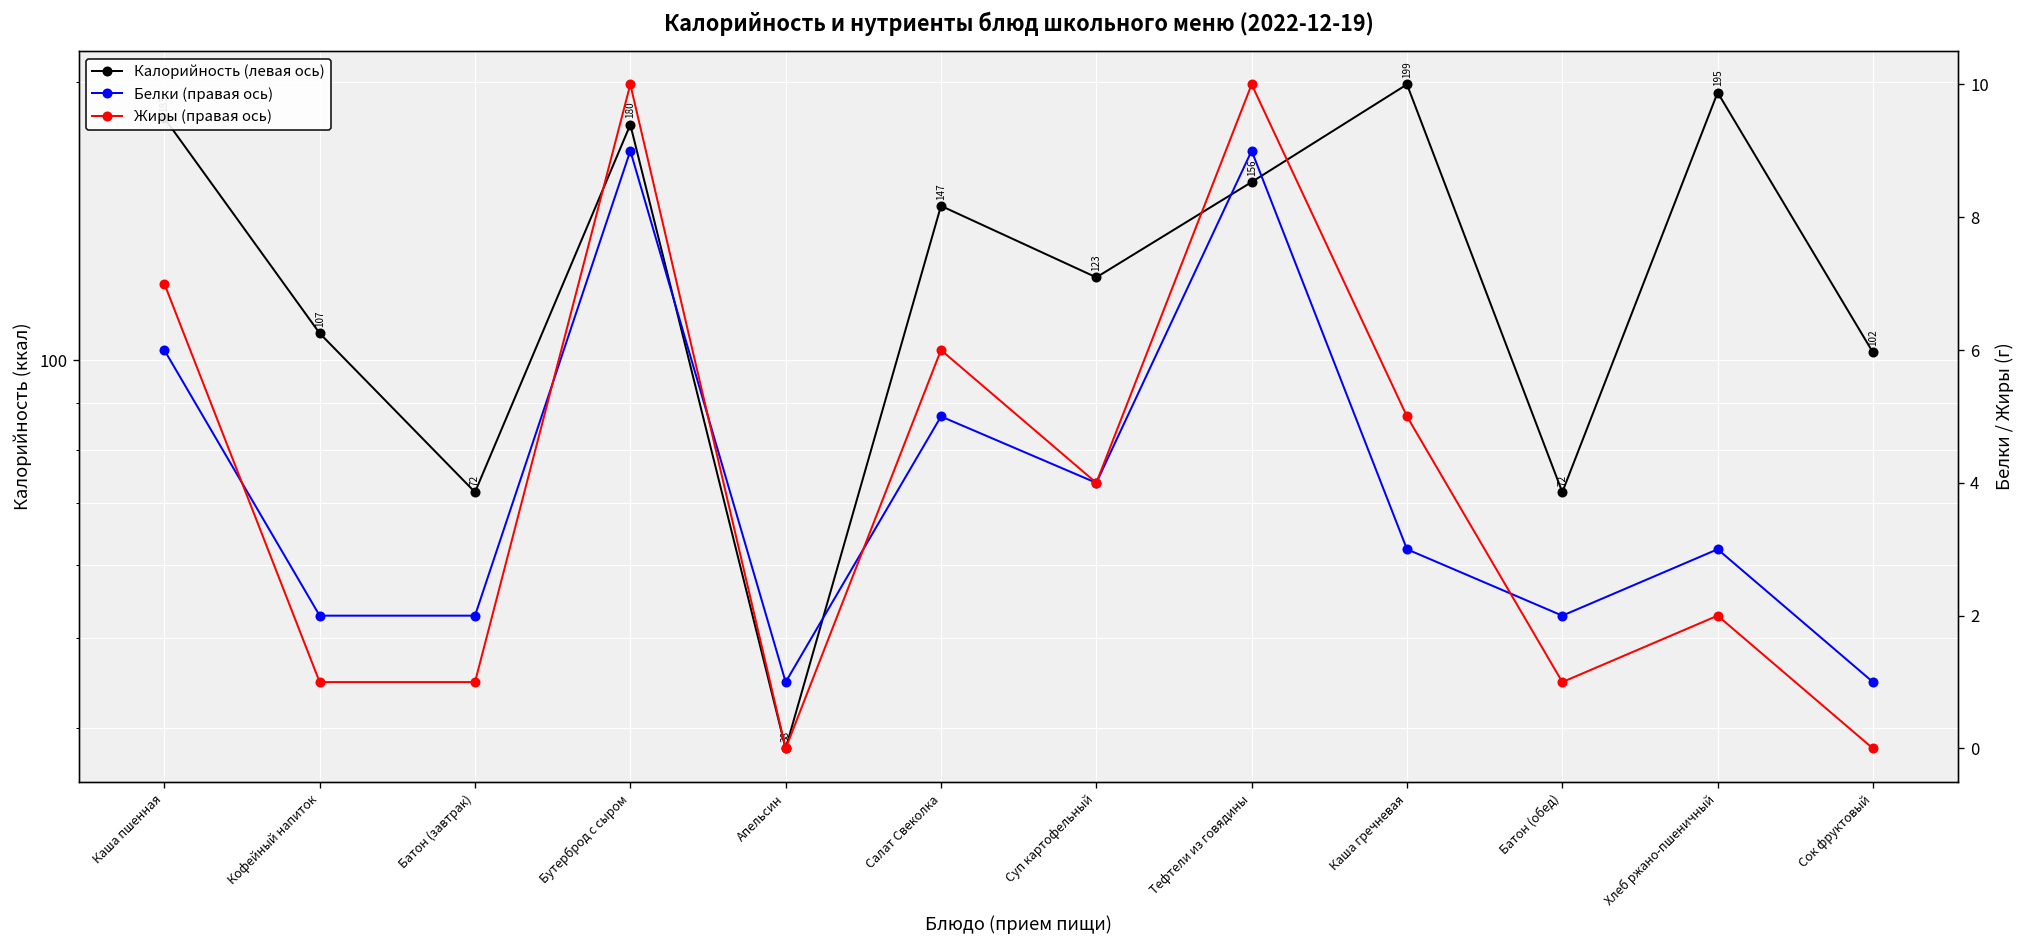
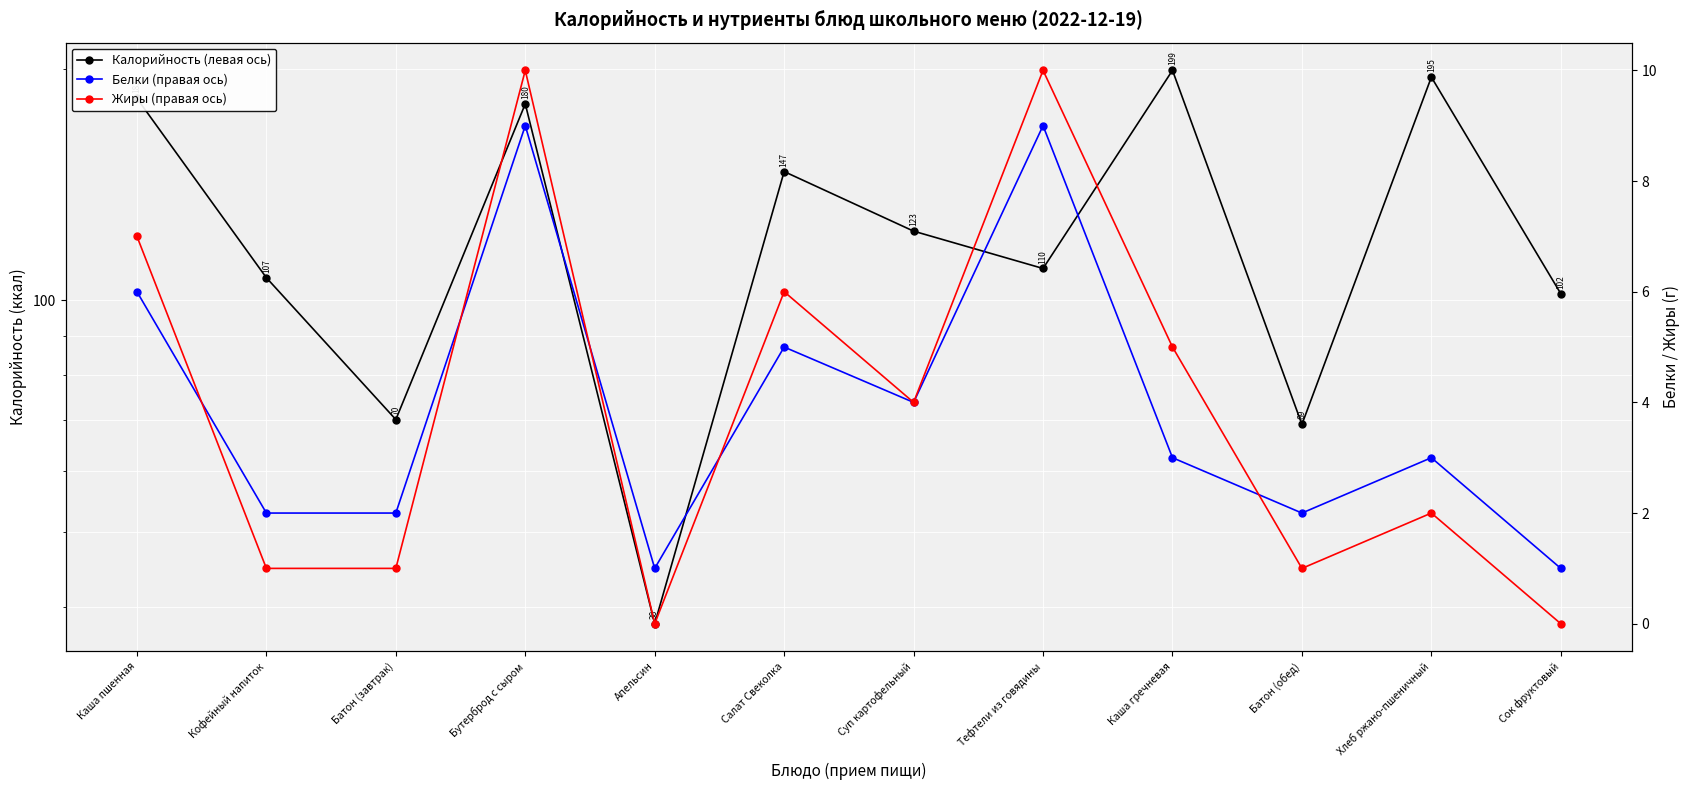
  {
    "Калорийность (левая ось)": {
      "Кофейный напиток": 107,
-     "Батон (завтрак)": 72,
+     "Батон (завтрак)": 70,
      "Бутерброд с сыром": 180,
      "Апельсин": 38,
      "Салат Свеколка": 147,
      "Суп картофельный": 123,
-     "Тефтели из говядины": 156,
+     "Тефтели из говядины": 110,
      "Каша гречневая": 199,
-     "Батон (обед)": 72,
+     "Батон (обед)": 69,
      "Хлеб ржано-пшеничный": 195,
      "Сок фруктовый": 102
    }
  }
